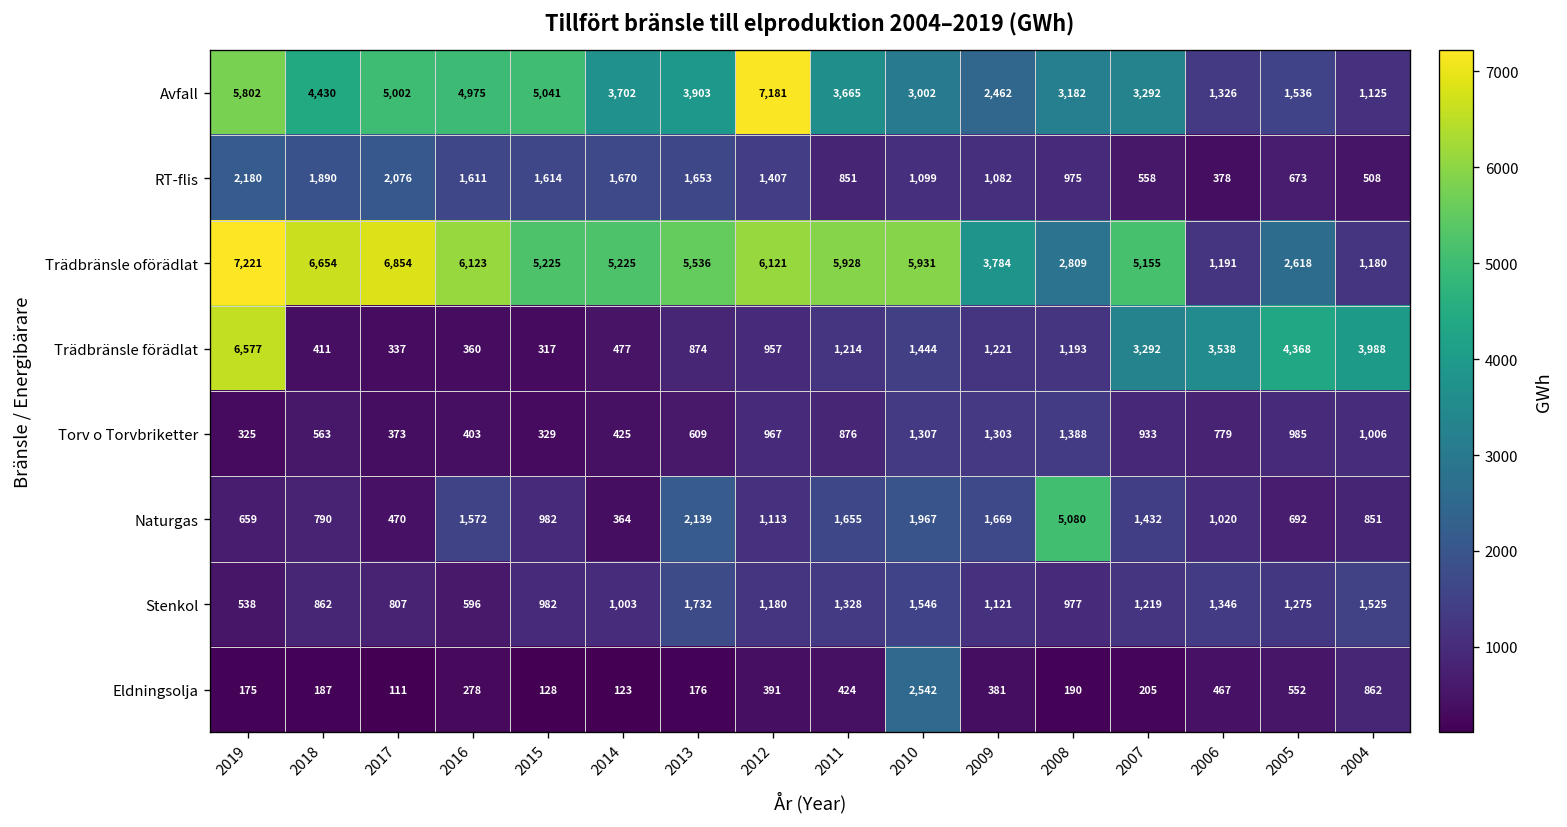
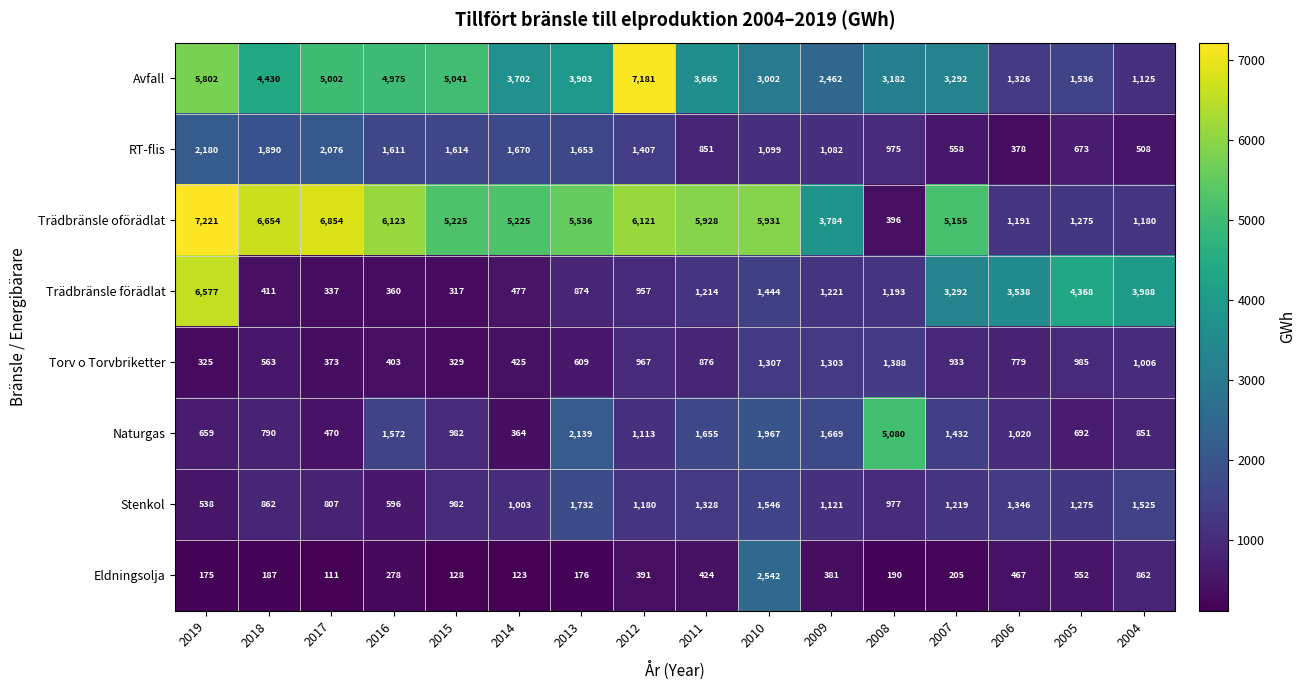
  {
    "Avfall": {
      "2019": "5,802",
      "2018": "4,430",
      "2017": "5,002",
      "2016": "4,975",
      "2015": "5,041",
      "2014": "3,702",
      "2013": "3,903",
      "2012": "7,181",
      "2011": "3,665",
      "2010": "3,002",
      "2009": "2,462",
      "2008": "3,182",
      "2007": "3,292",
      "2006": "1,326",
      "2005": "1,536",
      "2004": "1,125"
    },
    "RT-flis": {
      "2019": "2,180",
      "2018": "1,890",
      "2017": "2,076",
      "2016": "1,611",
      "2015": "1,614",
      "2014": "1,670",
      "2013": "1,653",
      "2012": "1,407",
      "2011": "851",
      "2010": "1,099",
      "2009": "1,082",
      "2008": "975",
      "2007": "558",
      "2006": "378",
      "2005": "673",
      "2004": "508"
    },
    "Trädbränsle oförädlat": {
      "2019": "7,221",
      "2018": "6,654",
      "2017": "6,854",
      "2016": "6,123",
      "2015": "5,225",
      "2014": "5,225",
      "2013": "5,536",
      "2012": "6,121",
      "2011": "5,928",
      "2010": "5,931",
      "2009": "3,784",
-     "2008": "2,809",
+     "2008": "396",
      "2007": "5,155",
      "2006": "1,191",
-     "2005": "2,618",
+     "2005": "1,275",
      "2004": "1,180"
    },
    "Trädbränsle förädlat": {
      "2019": "6,577",
      "2018": "411",
      "2017": "337",
      "2016": "360",
      "2015": "317",
      "2014": "477",
      "2013": "874",
      "2012": "957",
      "2011": "1,214",
      "2010": "1,444",
      "2009": "1,221",
      "2008": "1,193",
      "2007": "3,292",
      "2006": "3,538",
      "2005": "4,368",
      "2004": "3,988"
    },
    "Torv o Torvbriketter": {
      "2019": "325",
      "2018": "563",
      "2017": "373",
      "2016": "403",
      "2015": "329",
      "2014": "425",
      "2013": "609",
      "2012": "967",
      "2011": "876",
      "2010": "1,307",
      "2009": "1,303",
      "2008": "1,388",
      "2007": "933",
      "2006": "779",
      "2005": "985",
      "2004": "1,006"
    },
    "Naturgas": {
      "2019": "659",
      "2018": "790",
      "2017": "470",
      "2016": "1,572",
      "2015": "982",
      "2014": "364",
      "2013": "2,139",
      "2012": "1,113",
      "2011": "1,655",
      "2010": "1,967",
      "2009": "1,669",
      "2008": "5,080",
      "2007": "1,432",
      "2006": "1,020",
      "2005": "692",
      "2004": "851"
    },
    "Stenkol": {
      "2019": "538",
      "2018": "862",
      "2017": "807",
      "2016": "596",
      "2015": "982",
      "2014": "1,003",
      "2013": "1,732",
      "2012": "1,180",
      "2011": "1,328",
      "2010": "1,546",
      "2009": "1,121",
      "2008": "977",
      "2007": "1,219",
      "2006": "1,346",
      "2005": "1,275",
      "2004": "1,525"
    },
    "Eldningsolja": {
      "2019": "175",
      "2018": "187",
      "2017": "111",
      "2016": "278",
      "2015": "128",
      "2014": "123",
      "2013": "176",
      "2012": "391",
      "2011": "424",
      "2010": "2,542",
      "2009": "381",
      "2008": "190",
      "2007": "205",
      "2006": "467",
      "2005": "552",
      "2004": "862"
    }
  }
